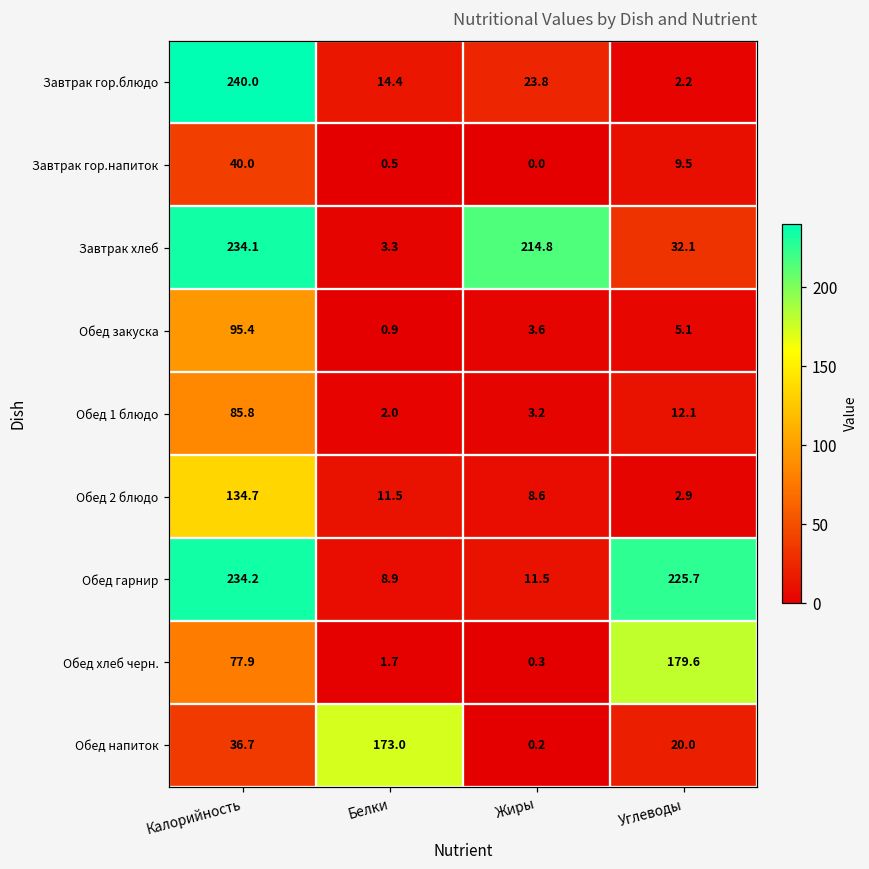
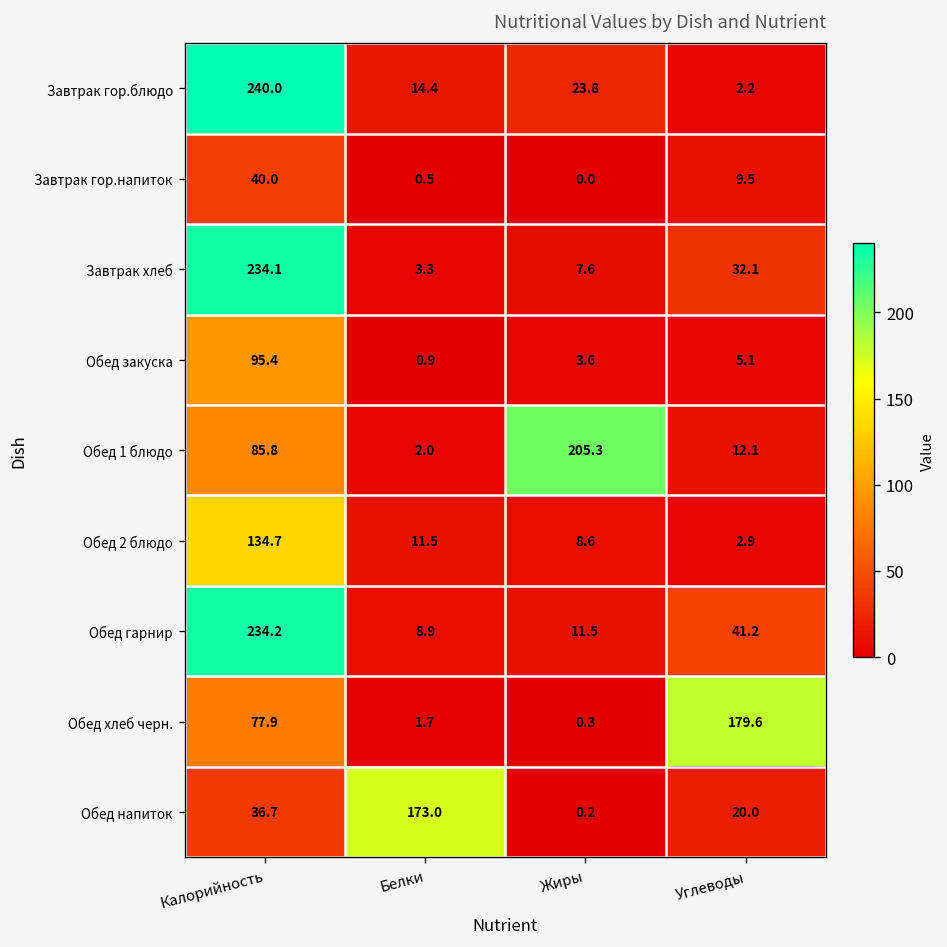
  {
    "Завтрак гор.блюдо": {
      "Калорийность": 240.0,
      "Белки": 14.4,
      "Жиры": 23.8,
      "Углеводы": 2.2
    },
    "Завтрак гор.напиток": {
      "Калорийность": 40.0,
      "Белки": 0.5,
      "Жиры": 0.0,
      "Углеводы": 9.5
    },
    "Завтрак хлеб": {
      "Калорийность": 234.1,
      "Белки": 3.3,
-     "Жиры": 214.8,
+     "Жиры": 7.6,
      "Углеводы": 32.1
    },
    "Обед закуска": {
      "Калорийность": 95.4,
      "Белки": 0.9,
      "Жиры": 3.6,
      "Углеводы": 5.1
    },
    "Обед 1 блюдо": {
      "Калорийность": 85.8,
      "Белки": 2.0,
-     "Жиры": 3.2,
+     "Жиры": 205.3,
      "Углеводы": 12.1
    },
    "Обед 2 блюдо": {
      "Калорийность": 134.7,
      "Белки": 11.5,
      "Жиры": 8.6,
      "Углеводы": 2.9
    },
    "Обед гарнир": {
      "Калорийность": 234.2,
      "Белки": 8.9,
      "Жиры": 11.5,
-     "Углеводы": 225.7
+     "Углеводы": 41.2
    },
    "Обед хлеб черн.": {
      "Калорийность": 77.9,
      "Белки": 1.7,
      "Жиры": 0.3,
      "Углеводы": 179.6
    },
    "Обед напиток": {
      "Калорийность": 36.7,
      "Белки": 173.0,
      "Жиры": 0.2,
      "Углеводы": 20.0
    }
  }
